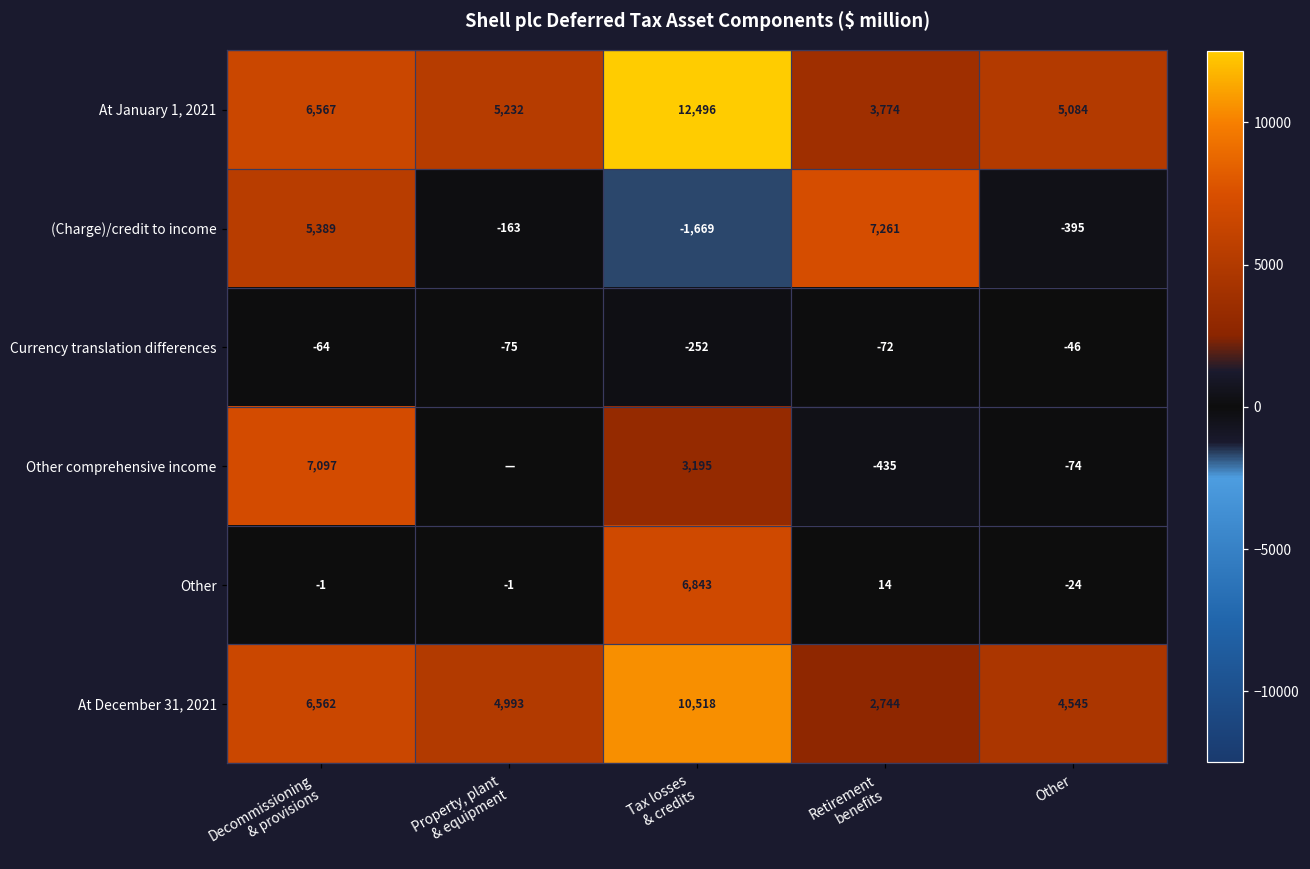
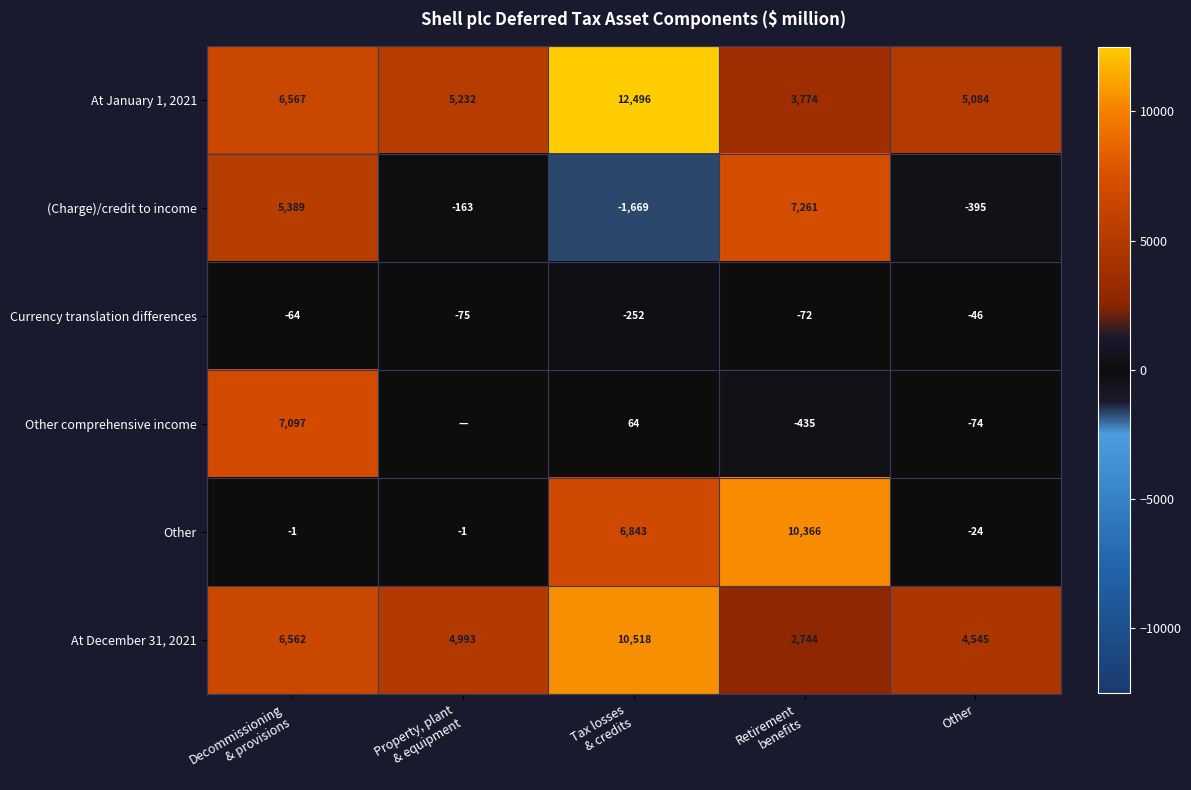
  {
    "At January 1, 2021": {
      "Decommissioning & provisions": "6,567",
      "Property, plant & equipment": "5,232",
      "Tax losses & credits": "12,496",
      "Retirement benefits": "3,774",
      "Other": "5,084"
    },
    "(Charge)/credit to income": {
      "Decommissioning & provisions": "5,389",
      "Property, plant & equipment": "-163",
      "Tax losses & credits": "-1,669",
      "Retirement benefits": "7,261",
      "Other": "-395"
    },
    "Currency translation differences": {
      "Decommissioning & provisions": "-64",
      "Property, plant & equipment": "-75",
      "Tax losses & credits": "-252",
      "Retirement benefits": "-72",
      "Other": "-46"
    },
    "Other comprehensive income": {
      "Decommissioning & provisions": "7,097",
-     "Tax losses & credits": "3,195",
+     "Tax losses & credits": "64",
      "Retirement benefits": "-435",
      "Other": "-74"
    },
    "Other": {
      "Decommissioning & provisions": "-1",
      "Property, plant & equipment": "-1",
      "Tax losses & credits": "6,843",
-     "Retirement benefits": "14",
+     "Retirement benefits": "10,366",
      "Other": "-24"
    },
    "At December 31, 2021": {
      "Decommissioning & provisions": "6,562",
      "Property, plant & equipment": "4,993",
      "Tax losses & credits": "10,518",
      "Retirement benefits": "2,744",
      "Other": "4,545"
    }
  }
